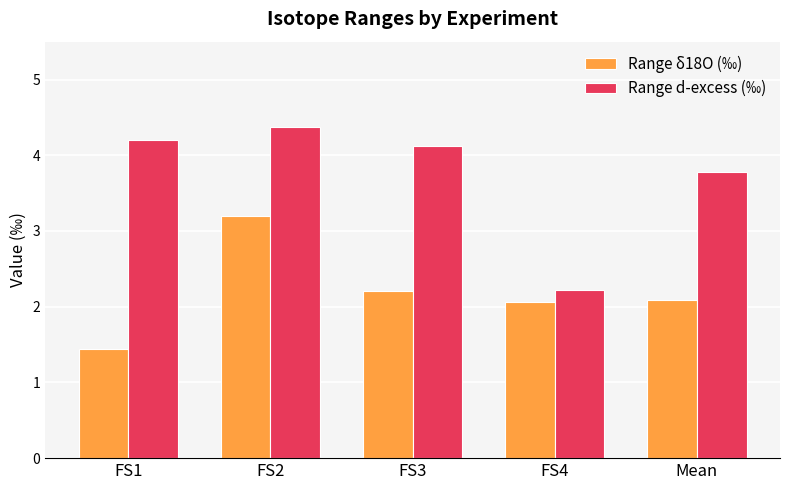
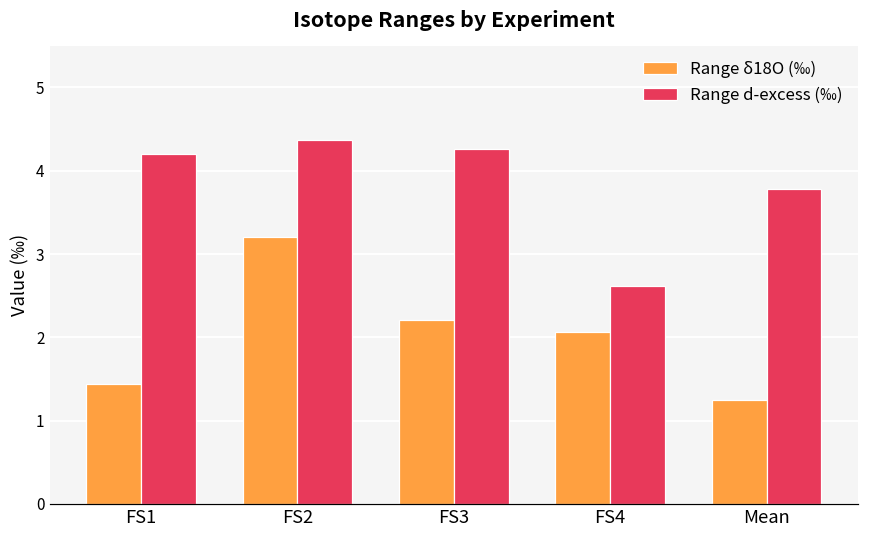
  {
    "Range δ18O (‰)": {
      "FS1": 1.4,
      "FS2": 3.2,
      "FS3": 2.2,
      "FS4": 2.1,
-     "Mean": 2.1
+     "Mean": 1.3
    },
    "Range d-excess (‰)": {
      "FS1": 4.2,
      "FS2": 4.4,
-     "FS3": 4.1,
-     "FS4": 2.2,
+     "FS3": 4.3,
+     "FS4": 2.6,
      "Mean": 3.8
    }
  }
